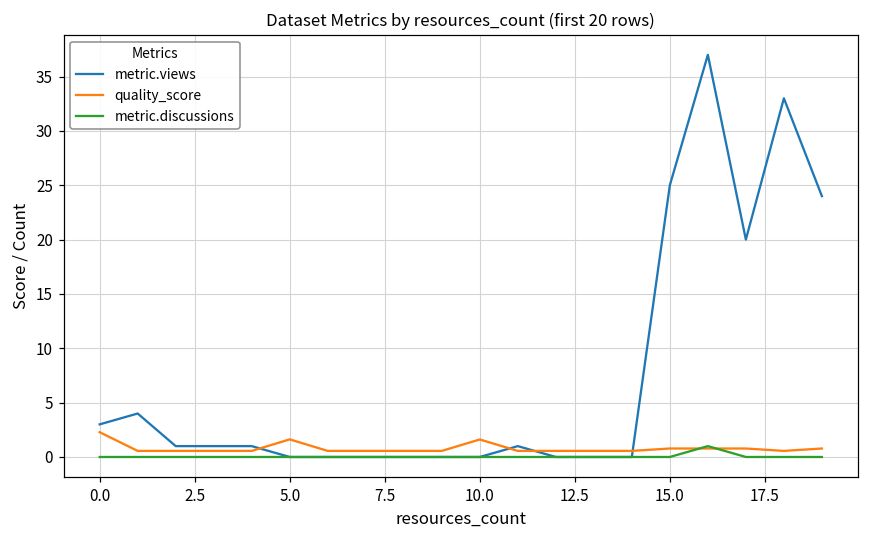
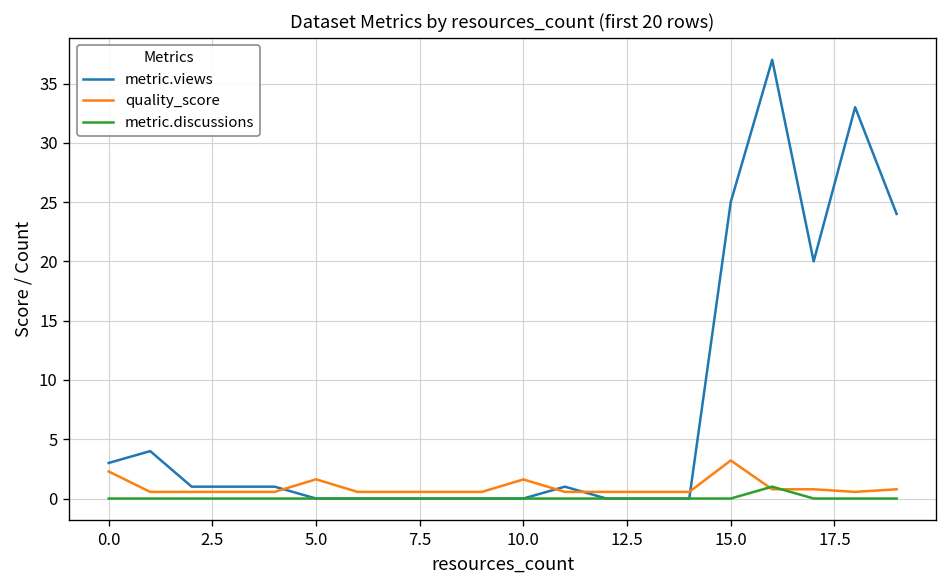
  {
    "metric.views": {
      "0.0": 3,
      "15.0": 25
    },
    "quality_score": {
      "0.0": 2,
      "5.0": 2,
      "10.0": 2,
-     "15.0": 1
+     "15.0": 3
    },
    "metric.discussions": {
      "0.0": 0,
      "15.0": 0
    }
  }
